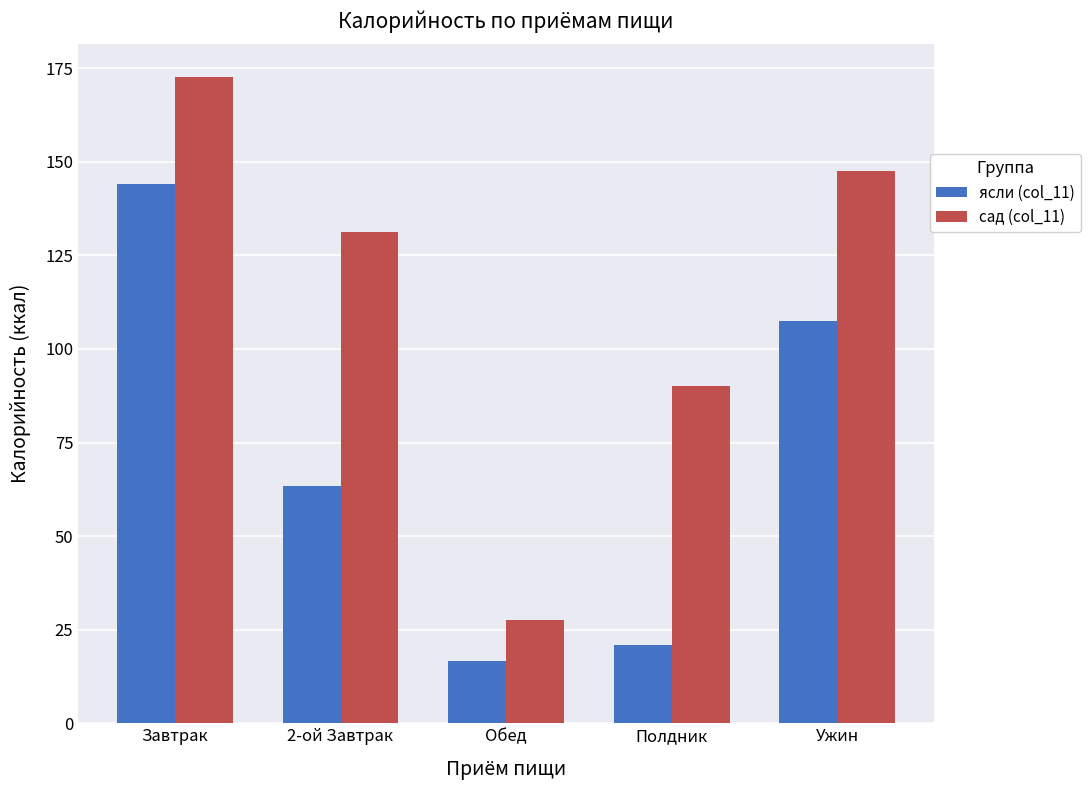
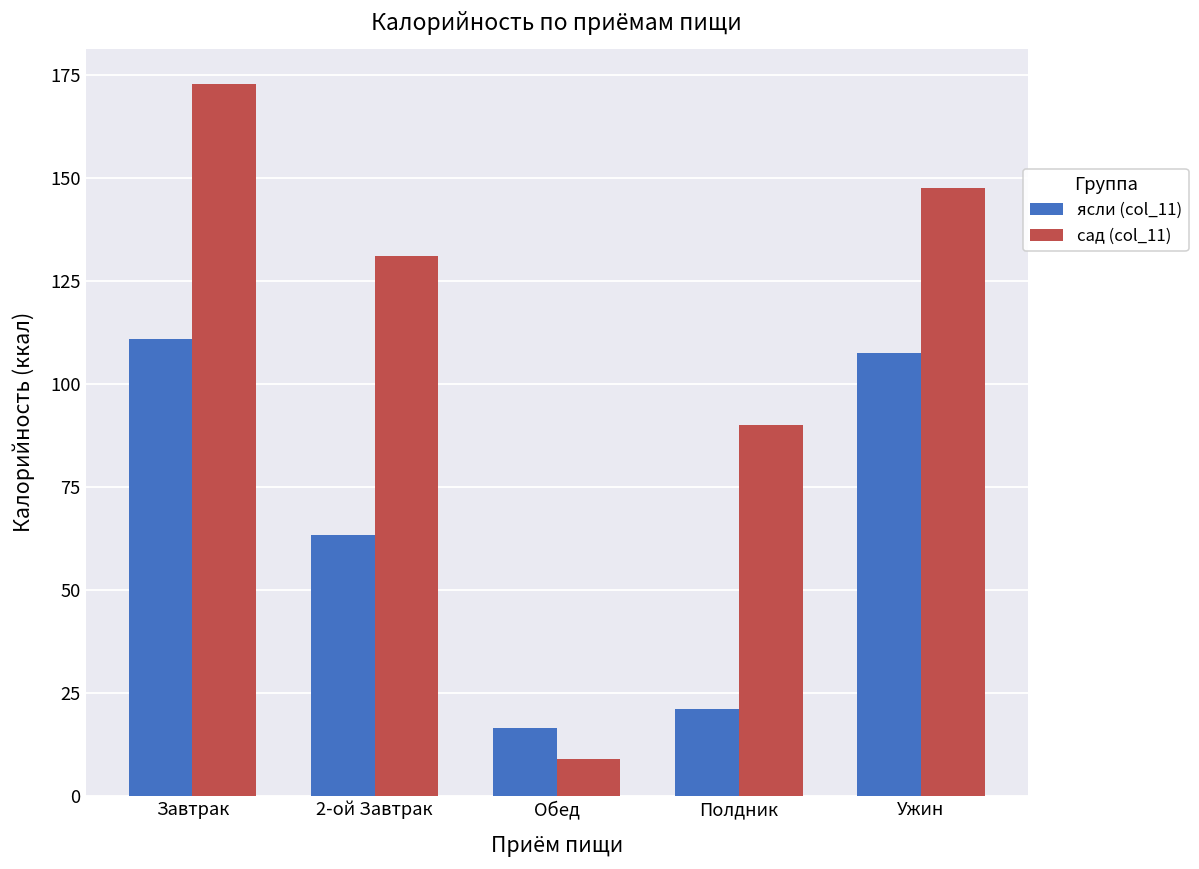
  {
    "ясли (col_11)": {
-     "Завтрак": 144,
+     "Завтрак": 111,
      "2-ой Завтрак": 63,
      "Обед": 17,
      "Полдник": 21,
      "Ужин": 108
    },
    "сад (col_11)": {
      "Завтрак": 173,
      "2-ой Завтрак": 131,
-     "Обед": 28,
+     "Обед": 9,
      "Полдник": 90,
      "Ужин": 148
    }
  }
